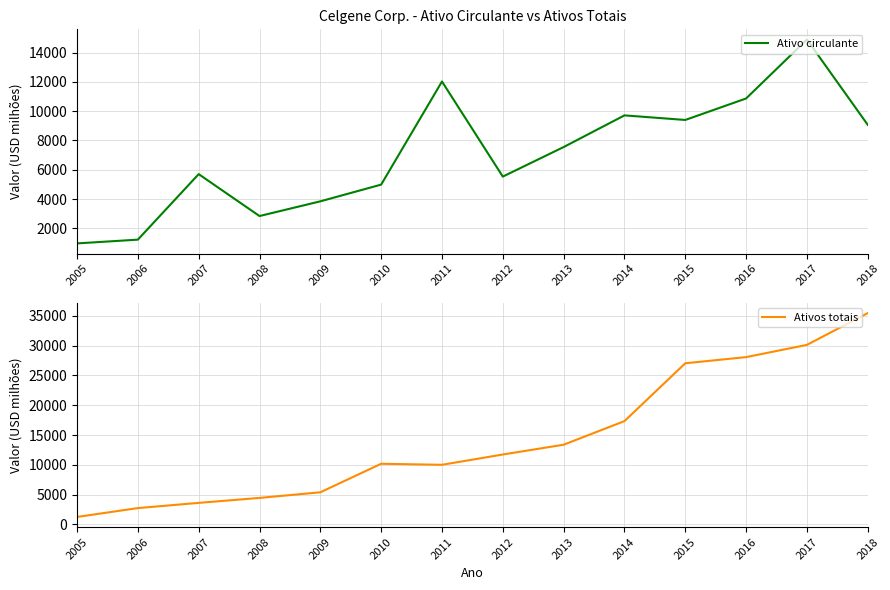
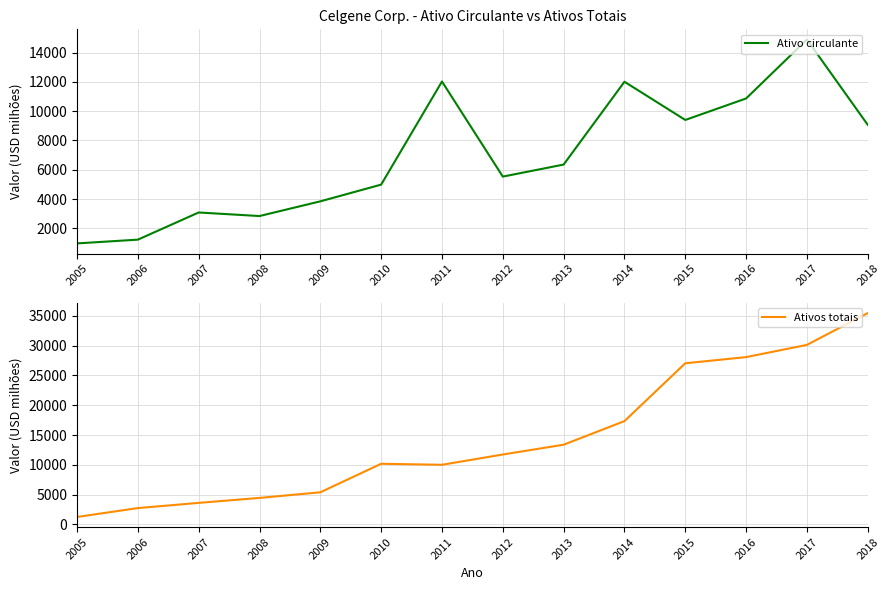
  {
    "Celgene Corp. - Ativo Circulante vs Ativos Totais": {
      "2005": 1000,
      "2006": 1200,
-     "2007": 5700,
+     "2007": 3100,
      "2008": 2800,
      "2009": 3800,
      "2010": 5000,
      "2011": 12000,
      "2012": 5500,
-     "2013": 7600,
-     "2014": 9700,
+     "2013": 6400,
+     "2014": 12000,
      "2015": 9400,
      "2016": 10900,
      "2018": 9100
    }
  }
